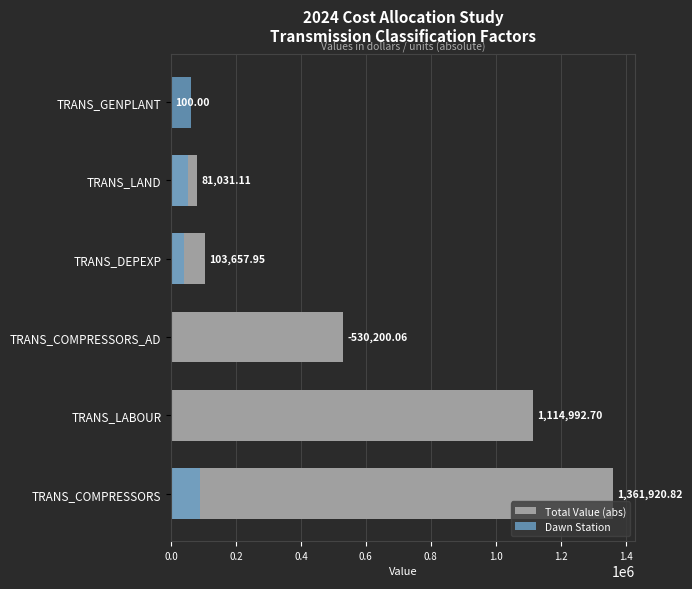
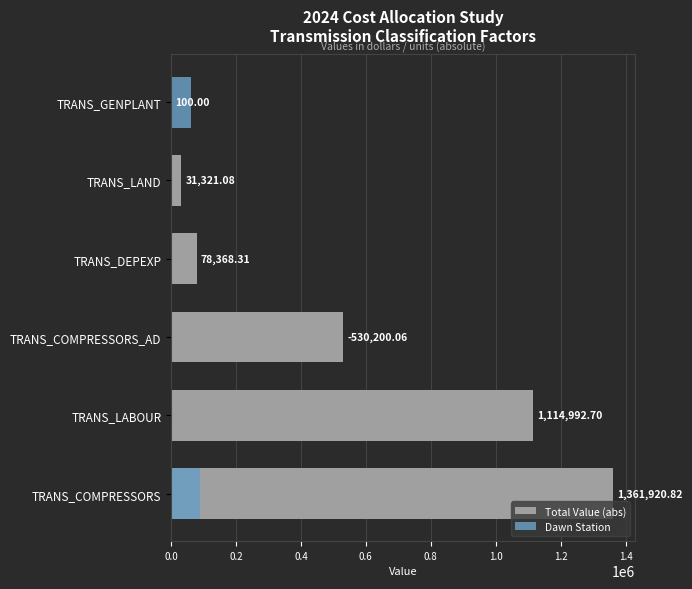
  {
    "Total Value (abs)": {
      "TRANS_GENPLANT": "100.00",
-     "TRANS_LAND": "81,031.11",
-     "TRANS_DEPEXP": "103,657.95",
+     "TRANS_LAND": "31,321.08",
+     "TRANS_DEPEXP": "78,368.31",
      "TRANS_LABOUR": "1,114,992.70",
      "TRANS_COMPRESSORS": "1,361,920.82"
    },
    "Dawn Station": {
-     "TRANS_LAND": "50000",
-     "TRANS_DEPEXP": "40000",
+     "TRANS_LAND": "0",
+     "TRANS_DEPEXP": "0",
      "TRANS_COMPRESSORS_AD": "0"
    }
  }
